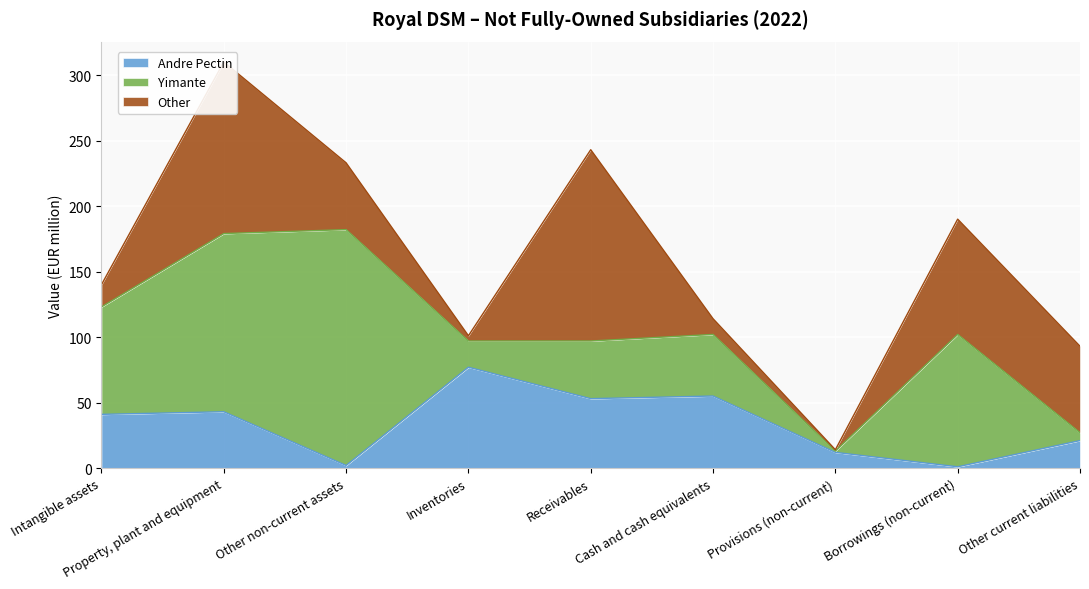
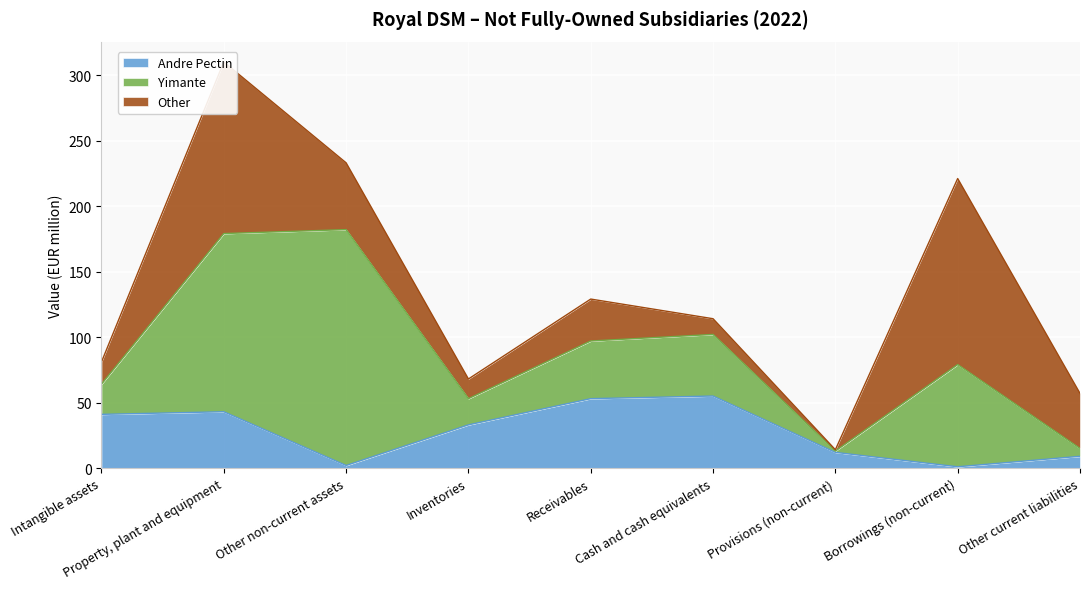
  {
    "Andre Pectin": {
      "Intangible assets": 41,
      "Property, plant and equipment": 43,
      "Other non-current assets": 2,
-     "Inventories": 77,
+     "Inventories": 33,
      "Receivables": 53,
      "Cash and cash equivalents": 55,
      "Borrowings (non-current)": 1,
-     "Other current liabilities": 21
+     "Other current liabilities": 9
    },
    "Yimante": {
-     "Intangible assets": 82,
+     "Intangible assets": 23,
      "Property, plant and equipment": 136,
      "Other non-current assets": 180,
      "Inventories": 20,
      "Receivables": 44,
      "Cash and cash equivalents": 47,
-     "Borrowings (non-current)": 101,
+     "Borrowings (non-current)": 78,
      "Other current liabilities": 6
    },
    "Other": {
      "Intangible assets": 17,
      "Other non-current assets": 51,
-     "Inventories": 4,
-     "Receivables": 146,
+     "Inventories": 15,
+     "Receivables": 32,
      "Cash and cash equivalents": 12,
-     "Borrowings (non-current)": 88,
-     "Other current liabilities": 66
+     "Borrowings (non-current)": 142,
+     "Other current liabilities": 42
    }
  }
